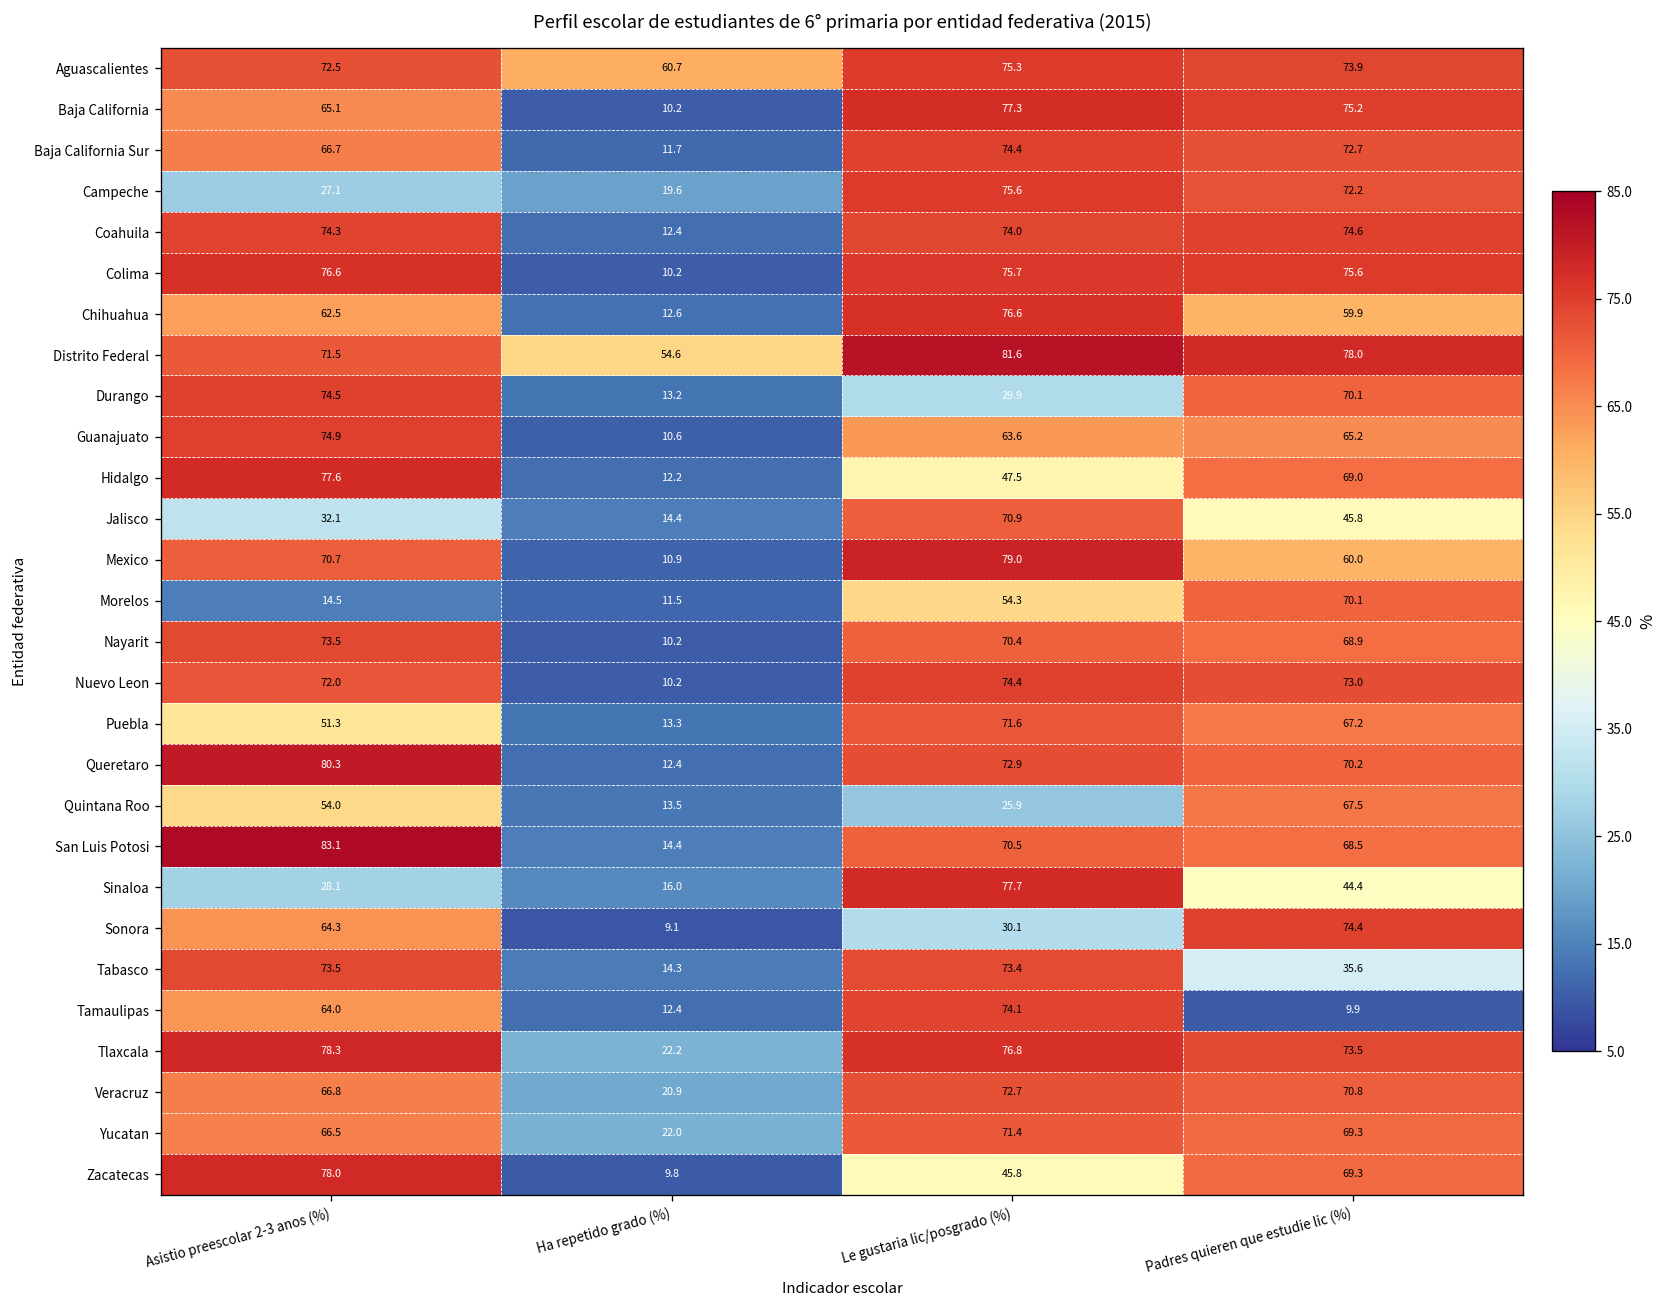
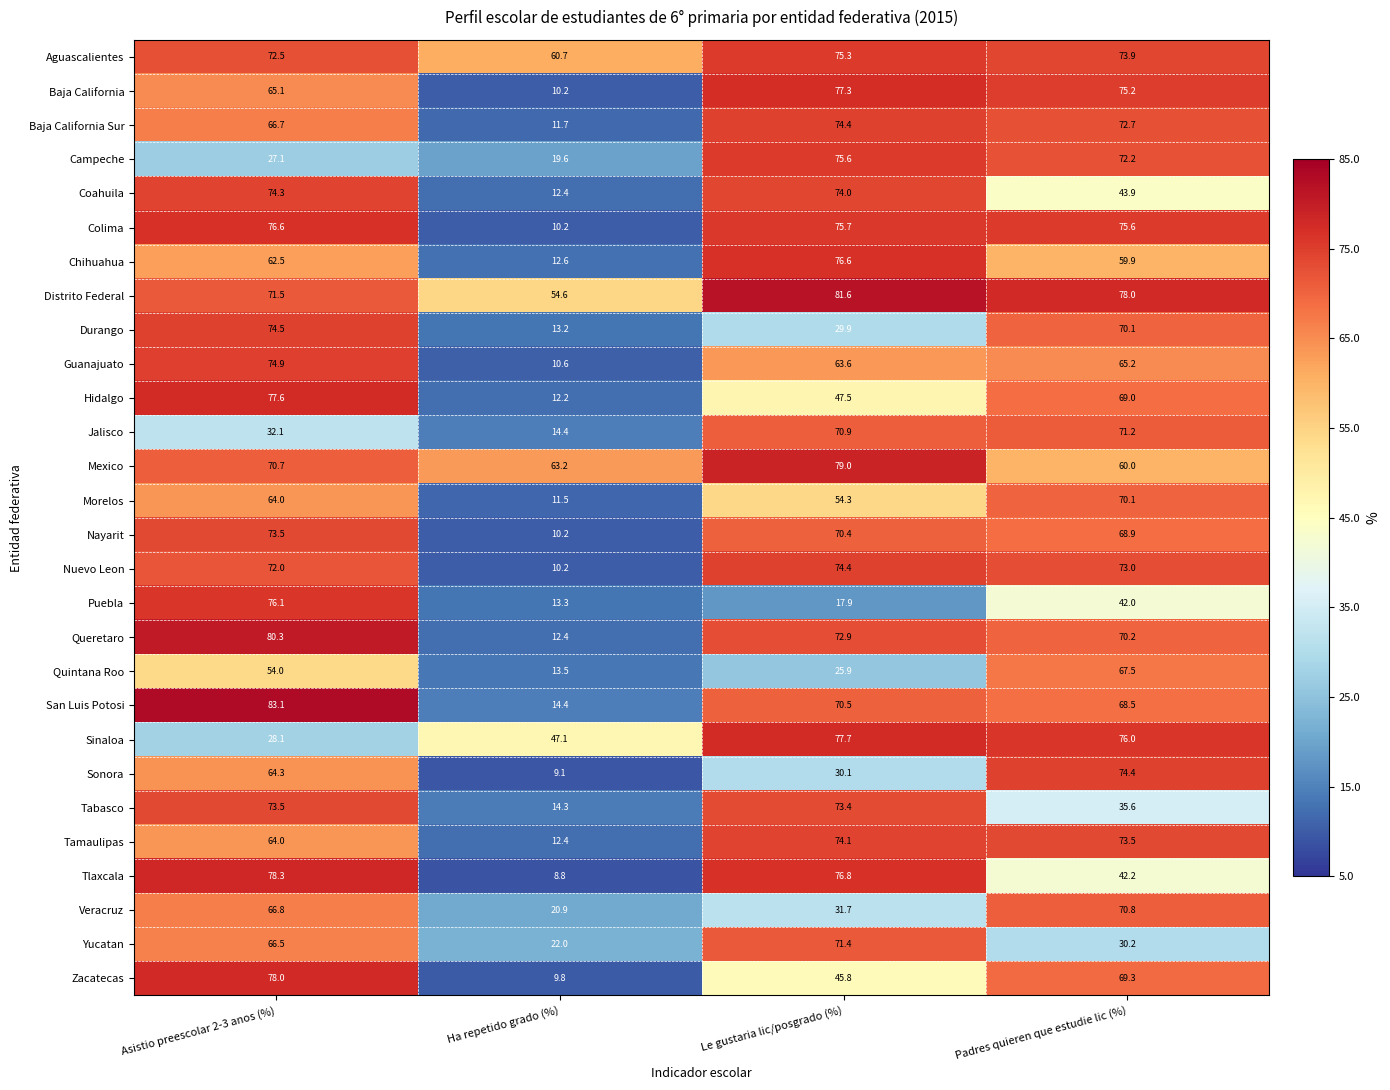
  {
    "Aguascalientes": {
      "Asistio preescolar 2-3 anos (%)": 72.5,
      "Ha repetido grado (%)": 60.7,
      "Le gustaria lic/posgrado (%)": 75.3,
      "Padres quieren que estudie lic (%)": 73.9
    },
    "Baja California": {
      "Asistio preescolar 2-3 anos (%)": 65.1,
      "Ha repetido grado (%)": 10.2,
      "Le gustaria lic/posgrado (%)": 77.3,
      "Padres quieren que estudie lic (%)": 75.2
    },
    "Baja California Sur": {
      "Asistio preescolar 2-3 anos (%)": 66.7,
      "Ha repetido grado (%)": 11.7,
      "Le gustaria lic/posgrado (%)": 74.4,
      "Padres quieren que estudie lic (%)": 72.7
    },
    "Campeche": {
      "Asistio preescolar 2-3 anos (%)": 27.1,
      "Ha repetido grado (%)": 19.6,
      "Le gustaria lic/posgrado (%)": 75.6,
      "Padres quieren que estudie lic (%)": 72.2
    },
    "Coahuila": {
      "Asistio preescolar 2-3 anos (%)": 74.3,
      "Ha repetido grado (%)": 12.4,
      "Le gustaria lic/posgrado (%)": 74.0,
-     "Padres quieren que estudie lic (%)": 74.6
+     "Padres quieren que estudie lic (%)": 43.9
    },
    "Colima": {
      "Asistio preescolar 2-3 anos (%)": 76.6,
      "Ha repetido grado (%)": 10.2,
      "Le gustaria lic/posgrado (%)": 75.7,
      "Padres quieren que estudie lic (%)": 75.6
    },
    "Chihuahua": {
      "Asistio preescolar 2-3 anos (%)": 62.5,
      "Ha repetido grado (%)": 12.6,
      "Le gustaria lic/posgrado (%)": 76.6,
      "Padres quieren que estudie lic (%)": 59.9
    },
    "Distrito Federal": {
      "Asistio preescolar 2-3 anos (%)": 71.5,
      "Ha repetido grado (%)": 54.6,
      "Le gustaria lic/posgrado (%)": 81.6,
      "Padres quieren que estudie lic (%)": 78.0
    },
    "Durango": {
      "Asistio preescolar 2-3 anos (%)": 74.5,
      "Ha repetido grado (%)": 13.2,
      "Le gustaria lic/posgrado (%)": 29.9,
      "Padres quieren que estudie lic (%)": 70.1
    },
    "Guanajuato": {
      "Asistio preescolar 2-3 anos (%)": 74.9,
      "Ha repetido grado (%)": 10.6,
      "Le gustaria lic/posgrado (%)": 63.6,
      "Padres quieren que estudie lic (%)": 65.2
    },
    "Hidalgo": {
      "Asistio preescolar 2-3 anos (%)": 77.6,
      "Ha repetido grado (%)": 12.2,
      "Le gustaria lic/posgrado (%)": 47.5,
      "Padres quieren que estudie lic (%)": 69.0
    },
    "Jalisco": {
      "Asistio preescolar 2-3 anos (%)": 32.1,
      "Ha repetido grado (%)": 14.4,
      "Le gustaria lic/posgrado (%)": 70.9,
-     "Padres quieren que estudie lic (%)": 45.8
+     "Padres quieren que estudie lic (%)": 71.2
    },
    "Mexico": {
      "Asistio preescolar 2-3 anos (%)": 70.7,
-     "Ha repetido grado (%)": 10.9,
+     "Ha repetido grado (%)": 63.2,
      "Le gustaria lic/posgrado (%)": 79.0,
      "Padres quieren que estudie lic (%)": 60.0
    },
    "Morelos": {
-     "Asistio preescolar 2-3 anos (%)": 14.5,
+     "Asistio preescolar 2-3 anos (%)": 64.0,
      "Ha repetido grado (%)": 11.5,
      "Le gustaria lic/posgrado (%)": 54.3,
      "Padres quieren que estudie lic (%)": 70.1
    },
    "Nayarit": {
      "Asistio preescolar 2-3 anos (%)": 73.5,
      "Ha repetido grado (%)": 10.2,
      "Le gustaria lic/posgrado (%)": 70.4,
      "Padres quieren que estudie lic (%)": 68.9
    },
    "Nuevo Leon": {
      "Asistio preescolar 2-3 anos (%)": 72.0,
      "Ha repetido grado (%)": 10.2,
      "Le gustaria lic/posgrado (%)": 74.4,
      "Padres quieren que estudie lic (%)": 73.0
    },
    "Puebla": {
-     "Asistio preescolar 2-3 anos (%)": 51.3,
+     "Asistio preescolar 2-3 anos (%)": 76.1,
      "Ha repetido grado (%)": 13.3,
-     "Le gustaria lic/posgrado (%)": 71.6,
-     "Padres quieren que estudie lic (%)": 67.2
+     "Le gustaria lic/posgrado (%)": 17.9,
+     "Padres quieren que estudie lic (%)": 42.0
    },
    "Queretaro": {
      "Asistio preescolar 2-3 anos (%)": 80.3,
      "Ha repetido grado (%)": 12.4,
      "Le gustaria lic/posgrado (%)": 72.9,
      "Padres quieren que estudie lic (%)": 70.2
    },
    "Quintana Roo": {
      "Asistio preescolar 2-3 anos (%)": 54.0,
      "Ha repetido grado (%)": 13.5,
      "Le gustaria lic/posgrado (%)": 25.9,
      "Padres quieren que estudie lic (%)": 67.5
    },
    "San Luis Potosi": {
      "Asistio preescolar 2-3 anos (%)": 83.1,
      "Ha repetido grado (%)": 14.4,
      "Le gustaria lic/posgrado (%)": 70.5,
      "Padres quieren que estudie lic (%)": 68.5
    },
    "Sinaloa": {
      "Asistio preescolar 2-3 anos (%)": 28.1,
-     "Ha repetido grado (%)": 16.0,
+     "Ha repetido grado (%)": 47.1,
      "Le gustaria lic/posgrado (%)": 77.7,
-     "Padres quieren que estudie lic (%)": 44.4
+     "Padres quieren que estudie lic (%)": 76.0
    },
    "Sonora": {
      "Asistio preescolar 2-3 anos (%)": 64.3,
      "Ha repetido grado (%)": 9.1,
      "Le gustaria lic/posgrado (%)": 30.1,
      "Padres quieren que estudie lic (%)": 74.4
    },
    "Tabasco": {
      "Asistio preescolar 2-3 anos (%)": 73.5,
      "Ha repetido grado (%)": 14.3,
      "Le gustaria lic/posgrado (%)": 73.4,
      "Padres quieren que estudie lic (%)": 35.6
    },
    "Tamaulipas": {
      "Asistio preescolar 2-3 anos (%)": 64.0,
      "Ha repetido grado (%)": 12.4,
      "Le gustaria lic/posgrado (%)": 74.1,
-     "Padres quieren que estudie lic (%)": 9.9
+     "Padres quieren que estudie lic (%)": 73.5
    },
    "Tlaxcala": {
      "Asistio preescolar 2-3 anos (%)": 78.3,
-     "Ha repetido grado (%)": 22.2,
+     "Ha repetido grado (%)": 8.8,
      "Le gustaria lic/posgrado (%)": 76.8,
-     "Padres quieren que estudie lic (%)": 73.5
+     "Padres quieren que estudie lic (%)": 42.2
    },
    "Veracruz": {
      "Asistio preescolar 2-3 anos (%)": 66.8,
      "Ha repetido grado (%)": 20.9,
-     "Le gustaria lic/posgrado (%)": 72.7,
+     "Le gustaria lic/posgrado (%)": 31.7,
      "Padres quieren que estudie lic (%)": 70.8
    },
    "Yucatan": {
      "Asistio preescolar 2-3 anos (%)": 66.5,
      "Ha repetido grado (%)": 22.0,
      "Le gustaria lic/posgrado (%)": 71.4,
-     "Padres quieren que estudie lic (%)": 69.3
+     "Padres quieren que estudie lic (%)": 30.2
    },
    "Zacatecas": {
      "Asistio preescolar 2-3 anos (%)": 78.0,
      "Ha repetido grado (%)": 9.8,
      "Le gustaria lic/posgrado (%)": 45.8,
      "Padres quieren que estudie lic (%)": 69.3
    }
  }
